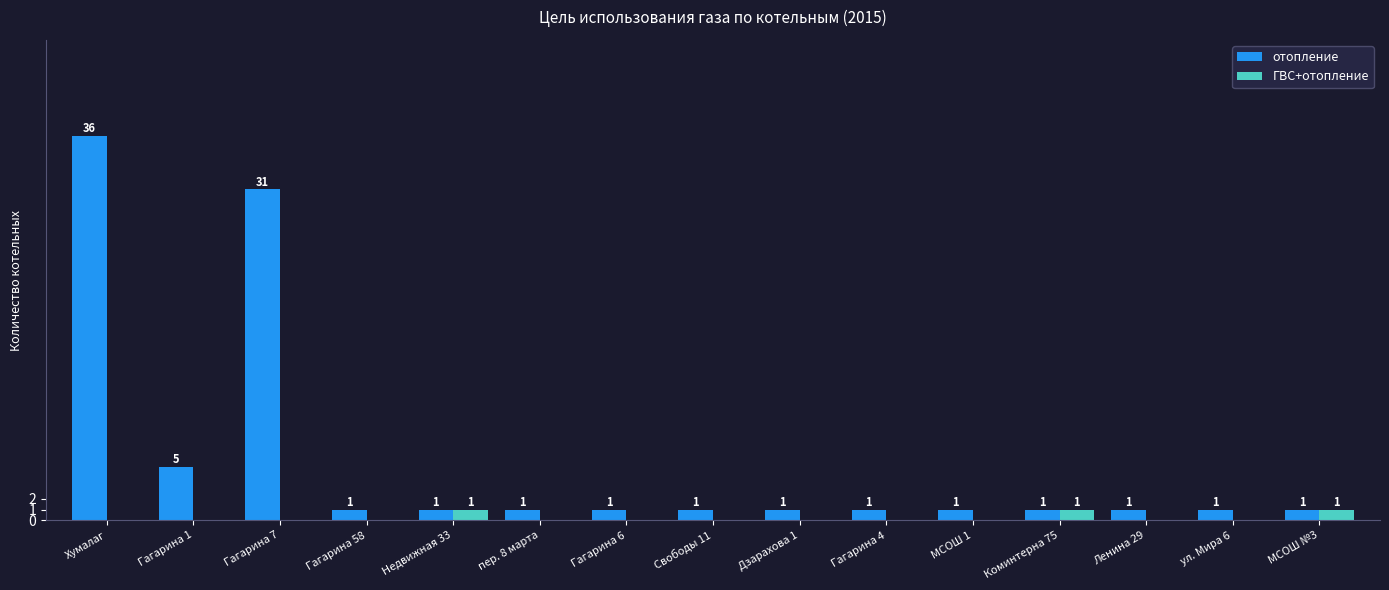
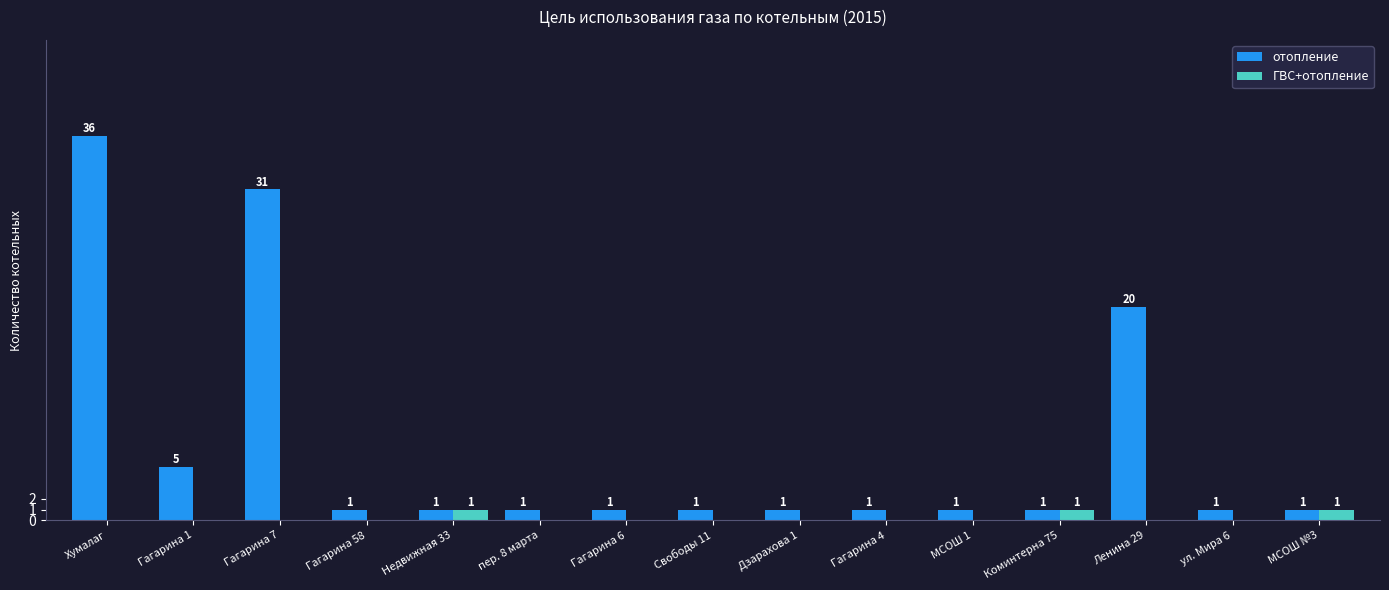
  {
    "отопление": {
      "Хумалаг": 36,
      "Гагарина 1": 5,
      "Гагарина 7": 31,
      "Гагарина 58": 1,
      "Недвижная 33": 1,
      "пер. 8 марта": 1,
      "Гагарина 6": 1,
      "Свободы 11": 1,
      "Дзарахова 1": 1,
      "Гагарина 4": 1,
      "МСОШ 1": 1,
      "Коминтерна 75": 1,
-     "Ленина 29": 1,
+     "Ленина 29": 20,
      "ул. Мира 6": 1,
      "МСОШ №3": 1
    },
    "ГВС+отопление": {
      "Недвижная 33": 1,
      "Коминтерна 75": 1,
      "МСОШ №3": 1
    }
  }
